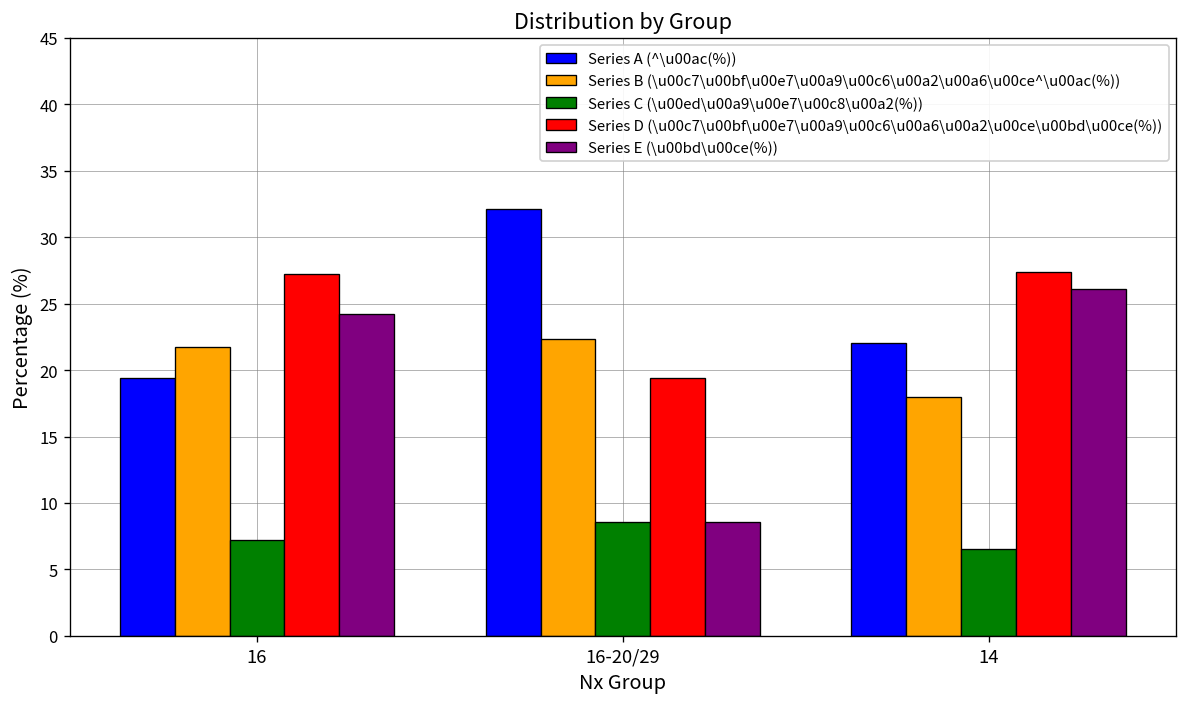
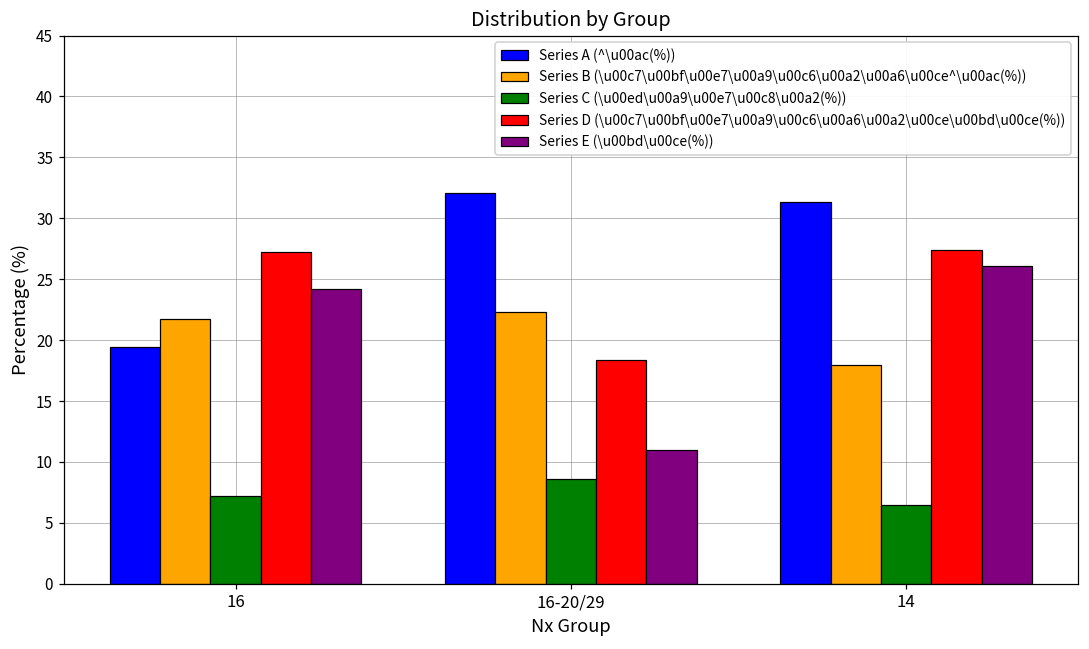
  {
    "Series A (^\\u00ac(%))": {
      "16": 19.4,
      "16-20/29": 32.1,
-     "14": 22.0
+     "14": 31.3
    },
    "Series B (\\u00c7\\u00bf\\u00e7\\u00a9\\u00c6\\u00a2\\u00a6\\u00ce^\\u00ac(%))": {
      "16": 21.7,
      "16-20/29": 22.3,
      "14": 18.0
    },
    "Series C (\\u00ed\\u00a9\\u00e7\\u00c8\\u00a2(%))": {
      "16": 7.2,
      "16-20/29": 8.6,
      "14": 6.5
    },
    "Series D (\\u00c7\\u00bf\\u00e7\\u00a9\\u00c6\\u00a6\\u00a2\\u00ce\\u00bd\\u00ce(%))": {
      "16": 27.2,
-     "16-20/29": 19.4,
+     "16-20/29": 18.4,
      "14": 27.4
    },
    "Series E (\\u00bd\\u00ce(%))": {
      "16": 24.2,
-     "16-20/29": 8.6,
+     "16-20/29": 11.0,
      "14": 26.1
    }
  }
